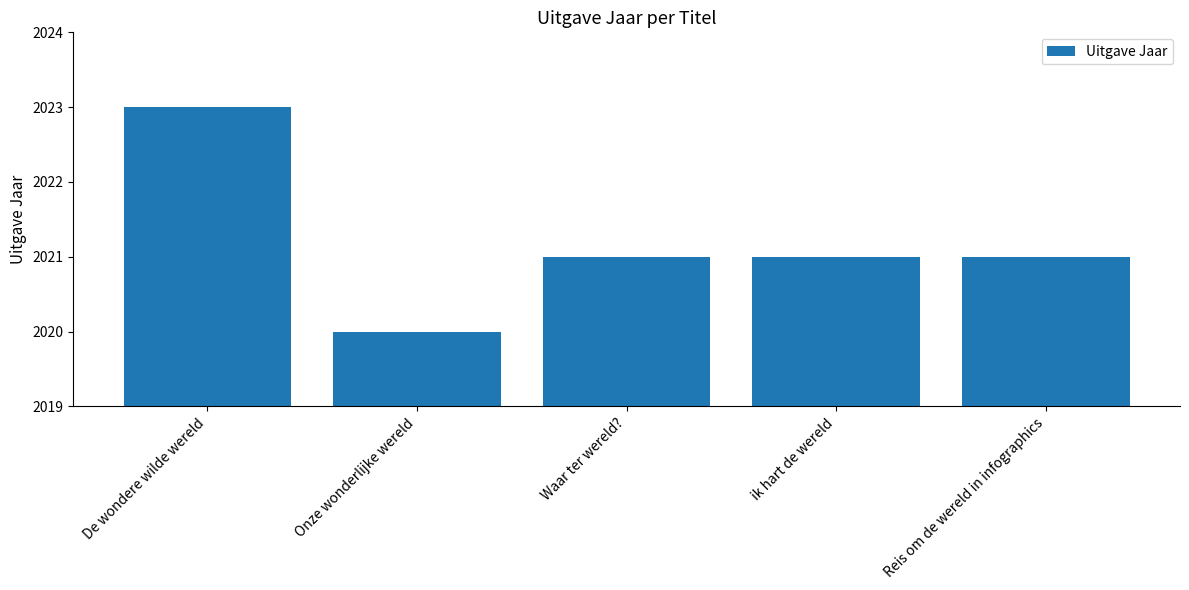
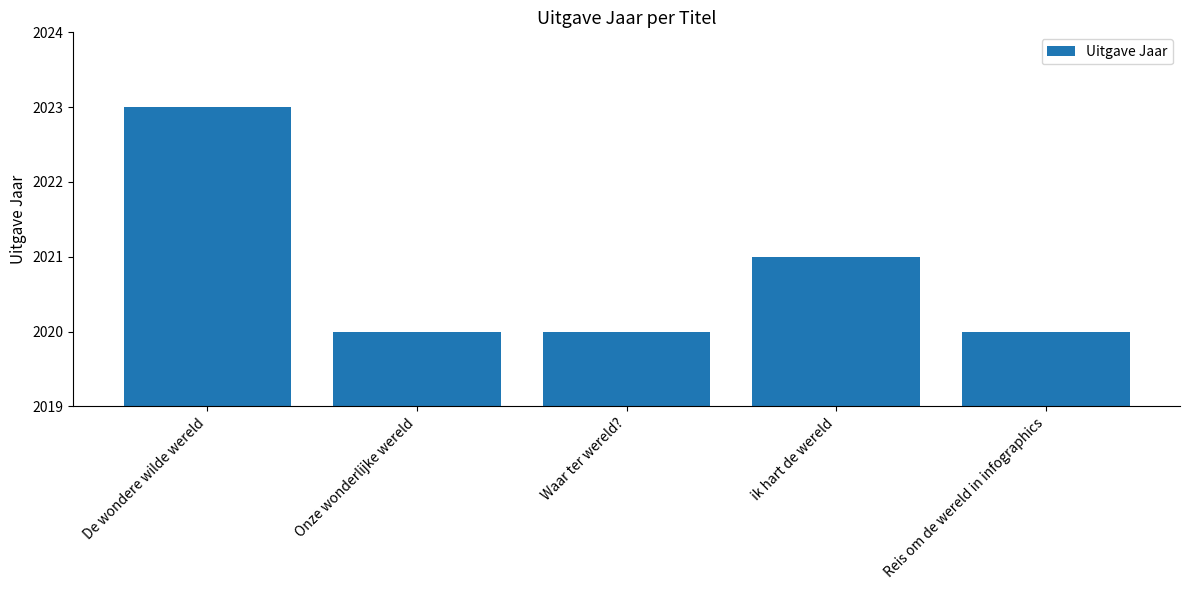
  {
    "De wondere wilde wereld": 2023,
    "Onze wonderlijke wereld": 2020,
-   "Waar ter wereld?": 2021,
+   "Waar ter wereld?": 2020,
    "ik hart de wereld": 2021,
-   "Reis om de wereld in infographics": 2021
+   "Reis om de wereld in infographics": 2020
  }
